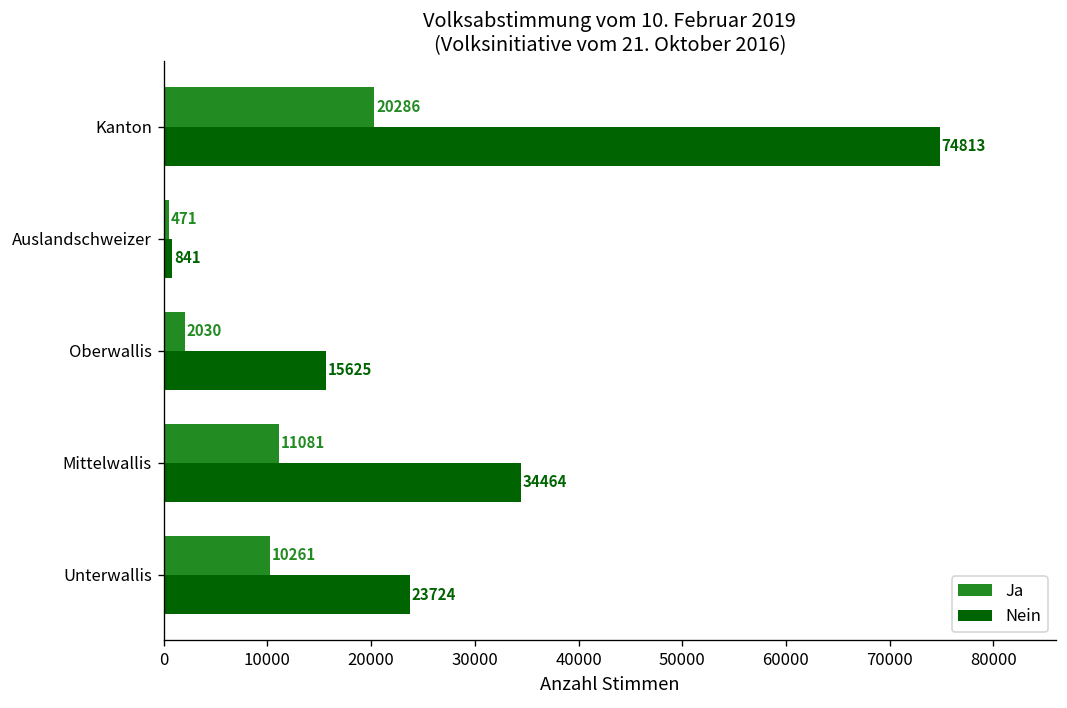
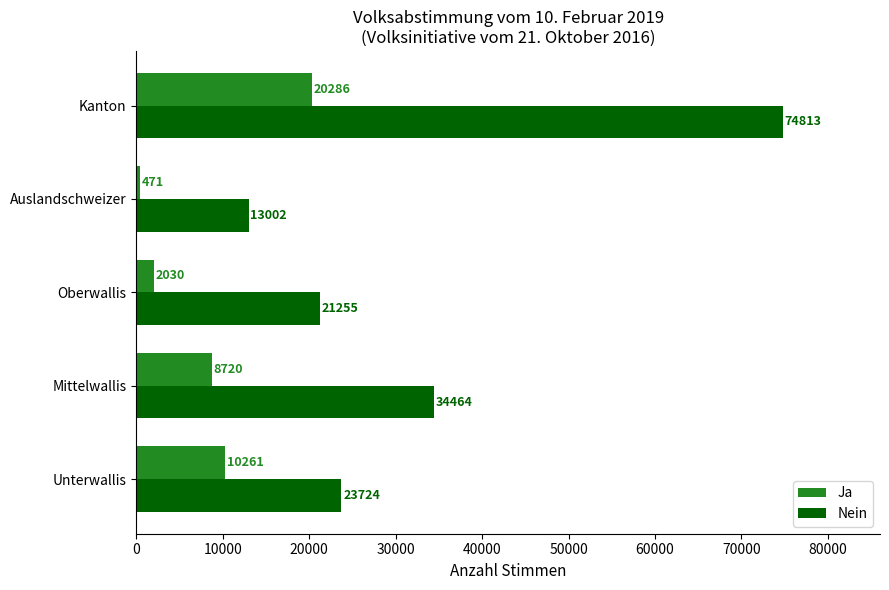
  {
    "Ja": {
      "Kanton": 20286,
      "Auslandschweizer": 471,
      "Oberwallis": 2030,
-     "Mittelwallis": 11081,
+     "Mittelwallis": 8720,
      "Unterwallis": 10261
    },
    "Nein": {
      "Kanton": 74813,
-     "Auslandschweizer": 841,
-     "Oberwallis": 15625,
+     "Auslandschweizer": 13002,
+     "Oberwallis": 21255,
      "Mittelwallis": 34464,
      "Unterwallis": 23724
    }
  }
